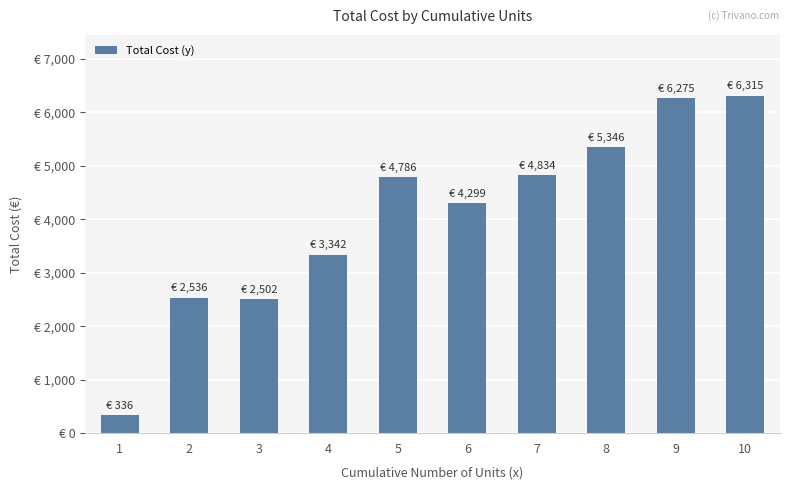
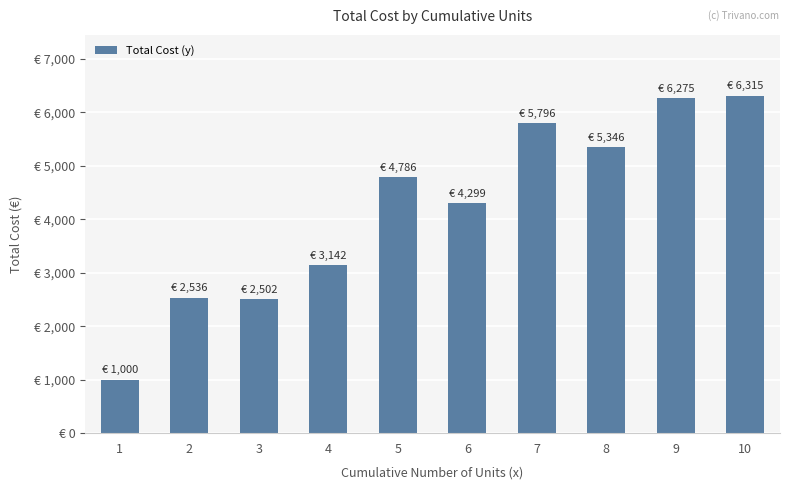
  {
-   "1": "336",
+   "1": "1,000",
    "2": "2,536",
    "3": "2,502",
-   "4": "3,342",
+   "4": "3,142",
    "5": "4,786",
    "6": "4,299",
-   "7": "4,834",
+   "7": "5,796",
    "8": "5,346",
    "9": "6,275",
    "10": "6,315"
  }
